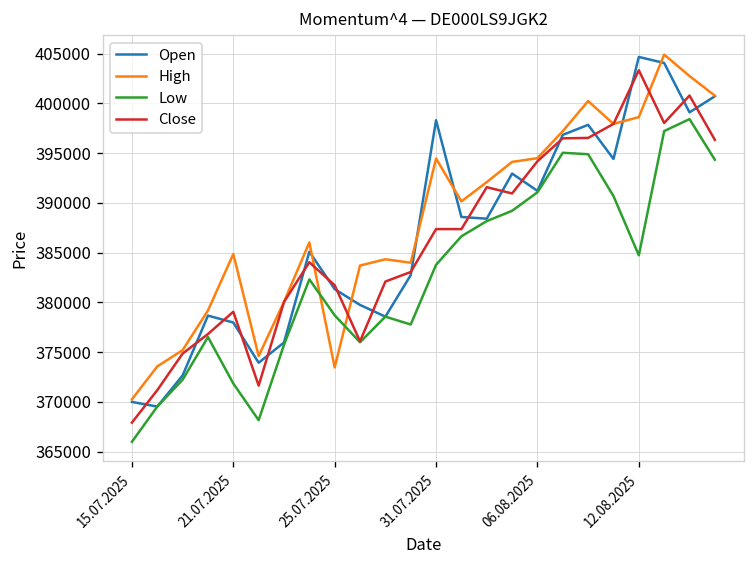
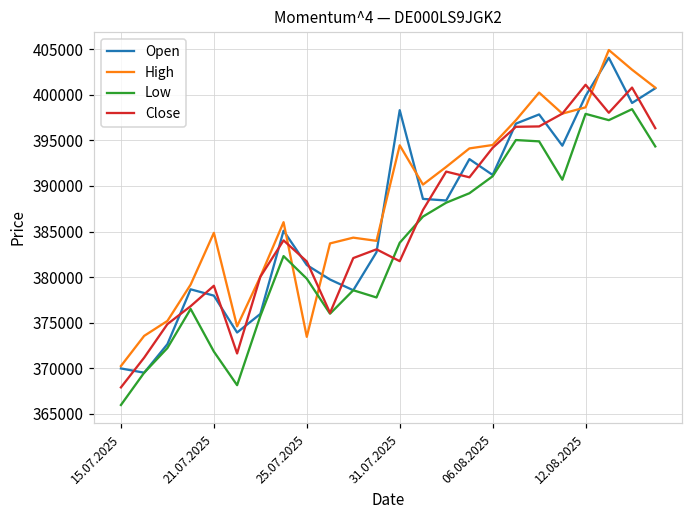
  {
    "Open": {
      "21.07.2025": 378000,
      "25.07.2025": 381000,
      "31.07.2025": 398000,
-     "12.08.2025": 405000
+     "12.08.2025": 400000
    },
    "High": {
      "21.07.2025": 385000,
      "25.07.2025": 373000,
      "31.07.2025": 394000,
      "06.08.2025": 394000,
      "12.08.2025": 399000
    },
    "Low": {
      "15.07.2025": 366000,
      "21.07.2025": 372000,
-     "25.07.2025": 379000,
+     "25.07.2025": 380000,
      "31.07.2025": 384000,
-     "12.08.2025": 385000
+     "12.08.2025": 398000
    },
    "Close": {
      "15.07.2025": 368000,
      "21.07.2025": 379000,
      "25.07.2025": 382000,
-     "31.07.2025": 387000,
+     "31.07.2025": 382000,
      "06.08.2025": 394000,
-     "12.08.2025": 403000
+     "12.08.2025": 401000
    }
  }
